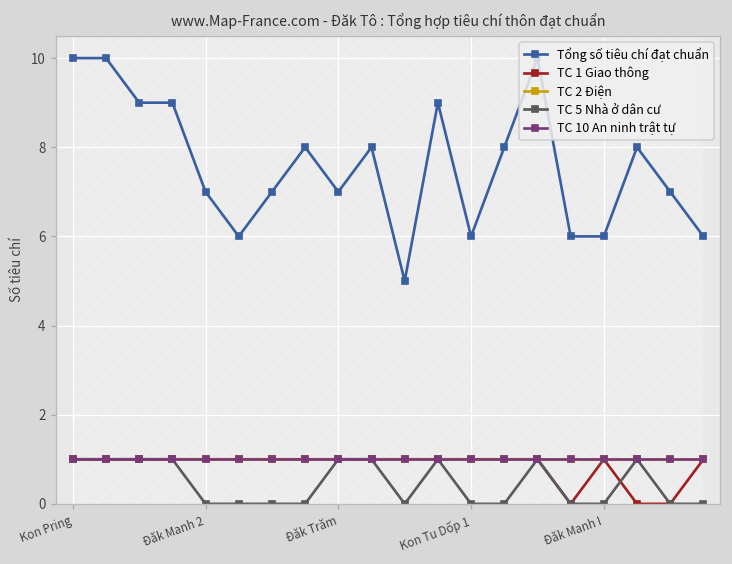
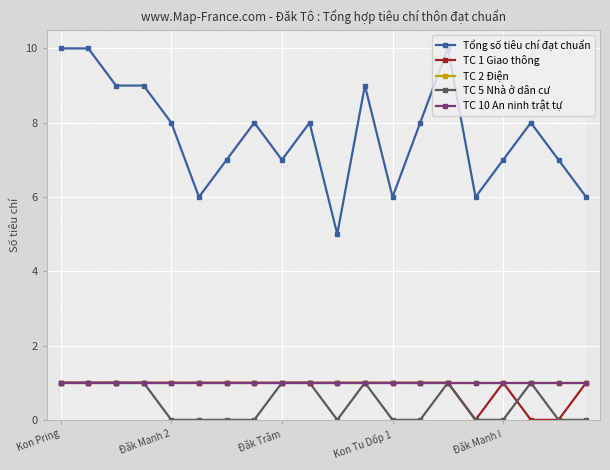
  {
    "Tổng số tiêu chí đạt chuẩn": {
      "Kon Pring": 10,
-     "Đăk Manh 2": 7,
+     "Đăk Manh 2": 8,
      "Đăk Trăm": 7,
      "Kon Tu Dốp 1": 6,
-     "Đăk Manh I": 6
+     "Đăk Manh I": 7
    }
  }
